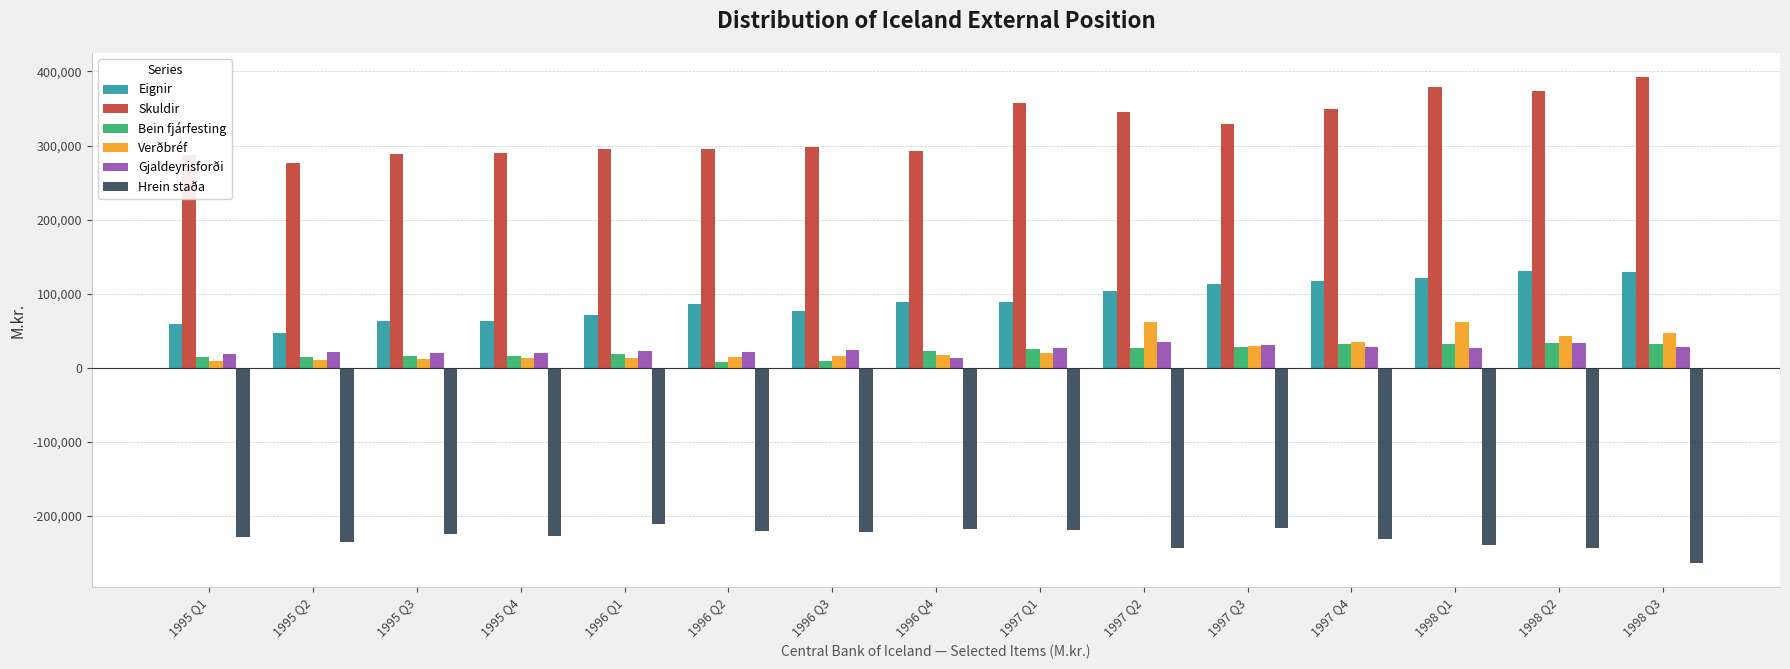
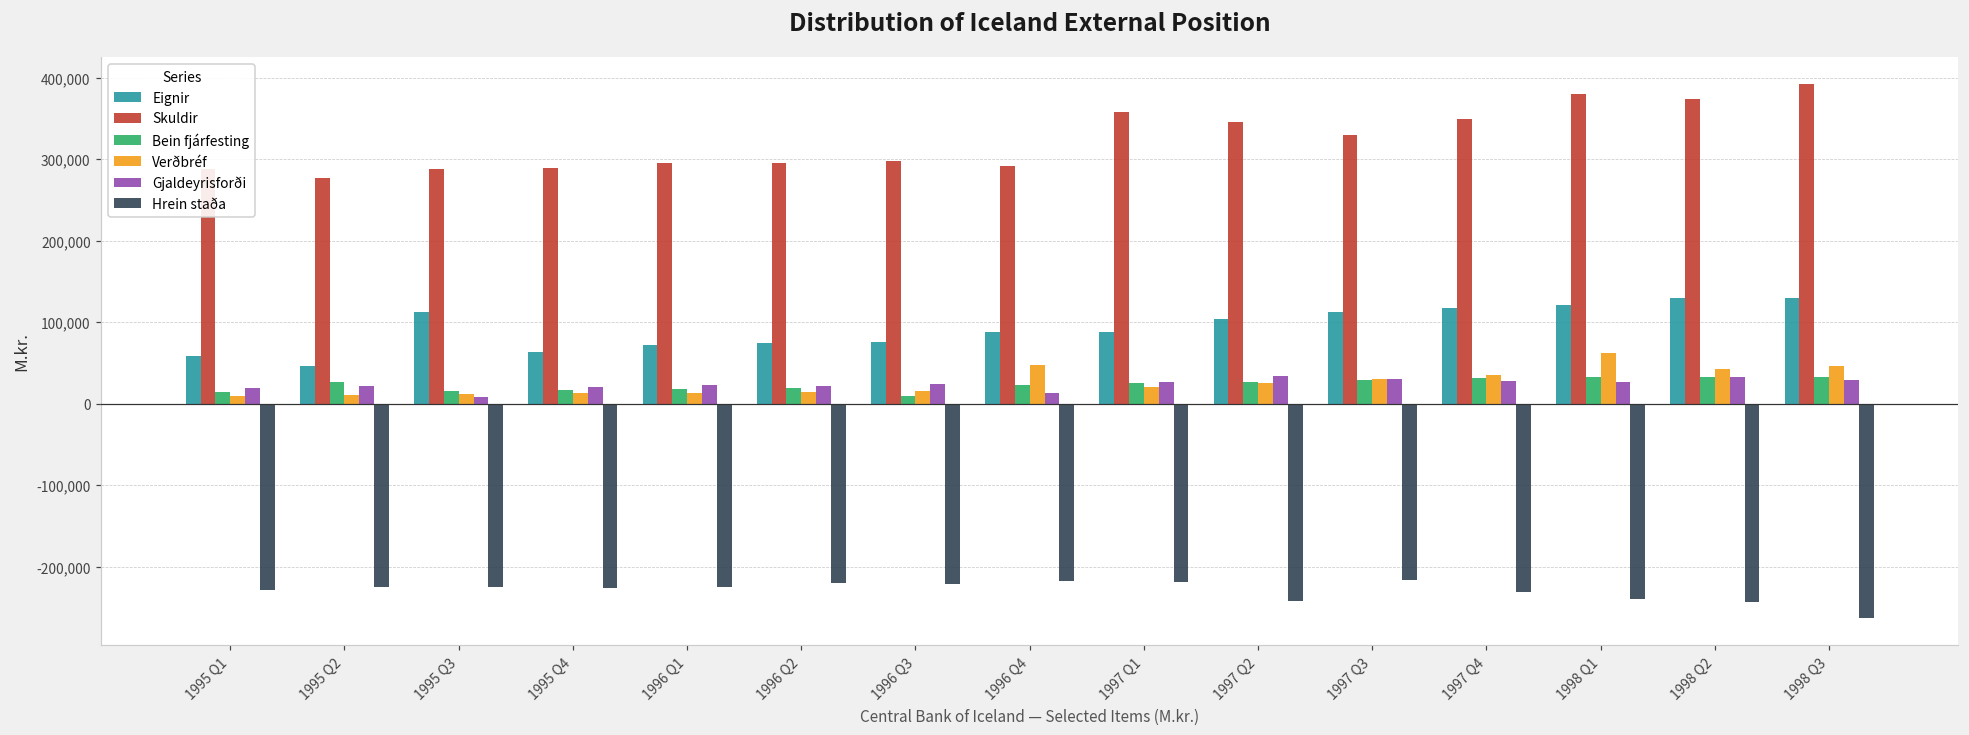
  {
    "Eignir": {
      "1995 Q1": "60,000",
      "1995 Q2": "50,000",
-     "1995 Q3": "60,000",
+     "1995 Q3": "110,000",
      "1995 Q4": "60,000",
      "1996 Q1": "70,000",
-     "1996 Q2": "90,000",
+     "1996 Q2": "70,000",
      "1996 Q3": "80,000",
      "1996 Q4": "90,000",
      "1997 Q1": "90,000",
      "1997 Q2": "100,000",
      "1997 Q3": "110,000",
      "1997 Q4": "120,000",
      "1998 Q1": "120,000",
      "1998 Q2": "130,000",
      "1998 Q3": "130,000"
    },
    "Skuldir": {
      "1995 Q2": "280,000",
      "1995 Q3": "290,000",
      "1995 Q4": "290,000",
      "1996 Q1": "300,000",
      "1996 Q2": "290,000",
      "1996 Q3": "300,000",
      "1996 Q4": "290,000",
      "1997 Q1": "360,000",
      "1997 Q2": "350,000",
      "1997 Q3": "330,000",
      "1997 Q4": "350,000",
      "1998 Q1": "380,000",
      "1998 Q2": "370,000",
      "1998 Q3": "390,000"
    },
    "Bein fjárfesting": {
      "1995 Q1": "10,000",
-     "1995 Q2": "10,000",
+     "1995 Q2": "30,000",
      "1995 Q3": "20,000",
      "1995 Q4": "20,000",
      "1996 Q1": "20,000",
-     "1996 Q2": "10,000",
+     "1996 Q2": "20,000",
      "1996 Q3": "10,000",
      "1996 Q4": "20,000",
      "1997 Q1": "30,000",
      "1997 Q2": "30,000",
      "1997 Q3": "30,000",
      "1997 Q4": "30,000",
      "1998 Q1": "30,000",
      "1998 Q2": "30,000",
      "1998 Q3": "30,000"
    },
    "Verðbréf": {
      "1995 Q1": "10,000",
      "1995 Q2": "10,000",
      "1995 Q3": "10,000",
      "1995 Q4": "10,000",
      "1996 Q1": "10,000",
      "1996 Q2": "10,000",
      "1996 Q3": "20,000",
-     "1996 Q4": "20,000",
+     "1996 Q4": "50,000",
      "1997 Q1": "20,000",
-     "1997 Q2": "60,000",
+     "1997 Q2": "30,000",
      "1997 Q3": "30,000",
      "1997 Q4": "40,000",
      "1998 Q1": "60,000",
      "1998 Q2": "40,000",
      "1998 Q3": "50,000"
    },
    "Gjaldeyrisforði": {
      "1995 Q1": "20,000",
      "1995 Q2": "20,000",
-     "1995 Q3": "20,000",
+     "1995 Q3": "10,000",
      "1995 Q4": "20,000",
      "1996 Q1": "20,000",
      "1996 Q2": "20,000",
      "1996 Q3": "20,000",
      "1996 Q4": "10,000",
      "1997 Q1": "30,000",
      "1997 Q2": "30,000",
      "1997 Q3": "30,000",
      "1997 Q4": "30,000",
      "1998 Q1": "30,000",
      "1998 Q2": "30,000",
      "1998 Q3": "30,000"
    },
    "Hrein staða": {
      "1995 Q1": "-230,000",
-     "1995 Q2": "-240,000",
+     "1995 Q2": "-220,000",
      "1995 Q3": "-220,000",
      "1995 Q4": "-230,000",
-     "1996 Q1": "-210,000",
+     "1996 Q1": "-220,000",
      "1996 Q2": "-220,000",
      "1996 Q3": "-220,000",
      "1996 Q4": "-220,000",
      "1997 Q1": "-220,000",
      "1997 Q2": "-240,000",
      "1997 Q3": "-220,000",
      "1997 Q4": "-230,000",
      "1998 Q1": "-240,000",
      "1998 Q2": "-240,000",
      "1998 Q3": "-260,000"
    }
  }
